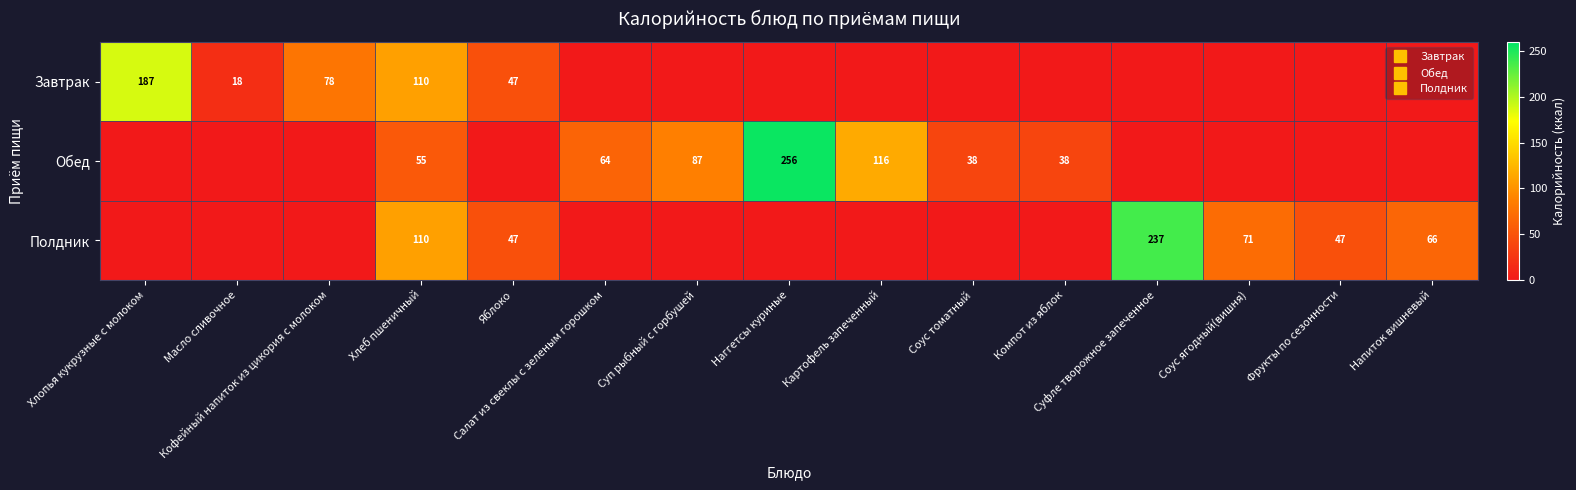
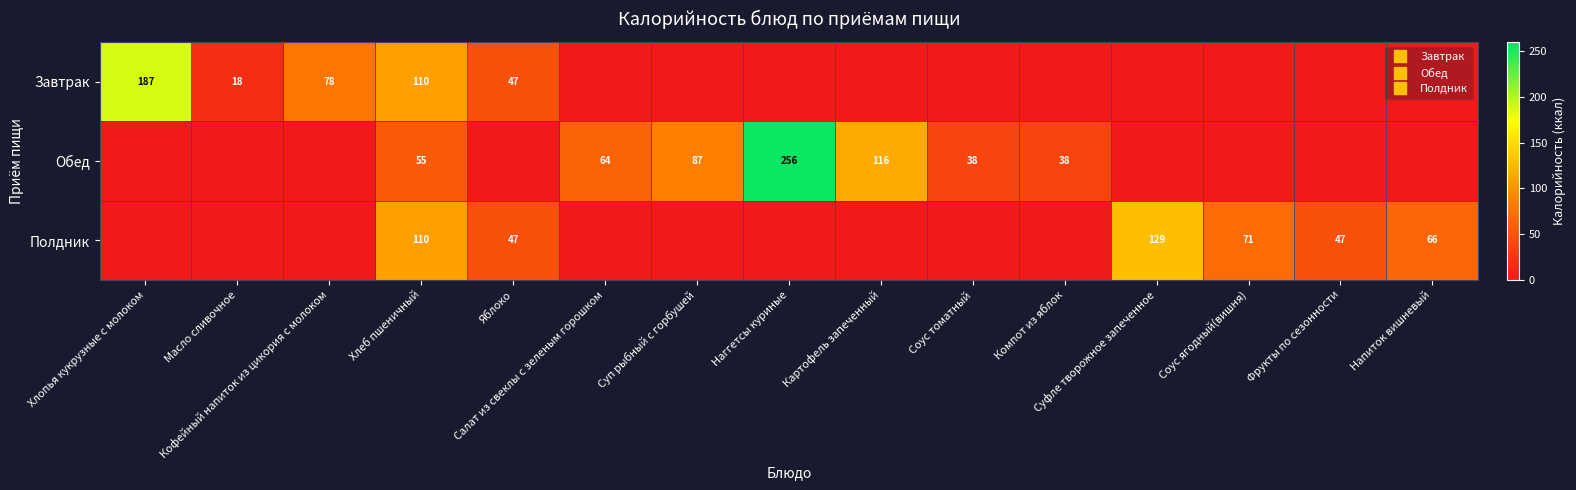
  {
    "Завтрак": {
      "Хлопья кукрузные с молоком": 187,
      "Масло сливочное": 18,
      "Кофейный напиток из цикория с молоком": 78,
      "Хлеб пшеничный": 110,
      "Яблоко": 47
    },
    "Обед": {
      "Хлеб пшеничный": 55,
      "Салат из свеклы с зеленым горошком": 64,
      "Суп рыбный с горбушей": 87,
      "Наггетсы куриные": 256,
      "Картофель запеченный": 116,
      "Соус томатный": 38,
      "Компот из яблок": 38
    },
    "Полдник": {
      "Хлеб пшеничный": 110,
      "Яблоко": 47,
-     "Суфле творожное запеченное": 237,
+     "Суфле творожное запеченное": 129,
      "Соус ягодный(вишня)": 71,
      "Фрукты по сезонности": 47,
      "Напиток вишневый": 66
    }
  }
